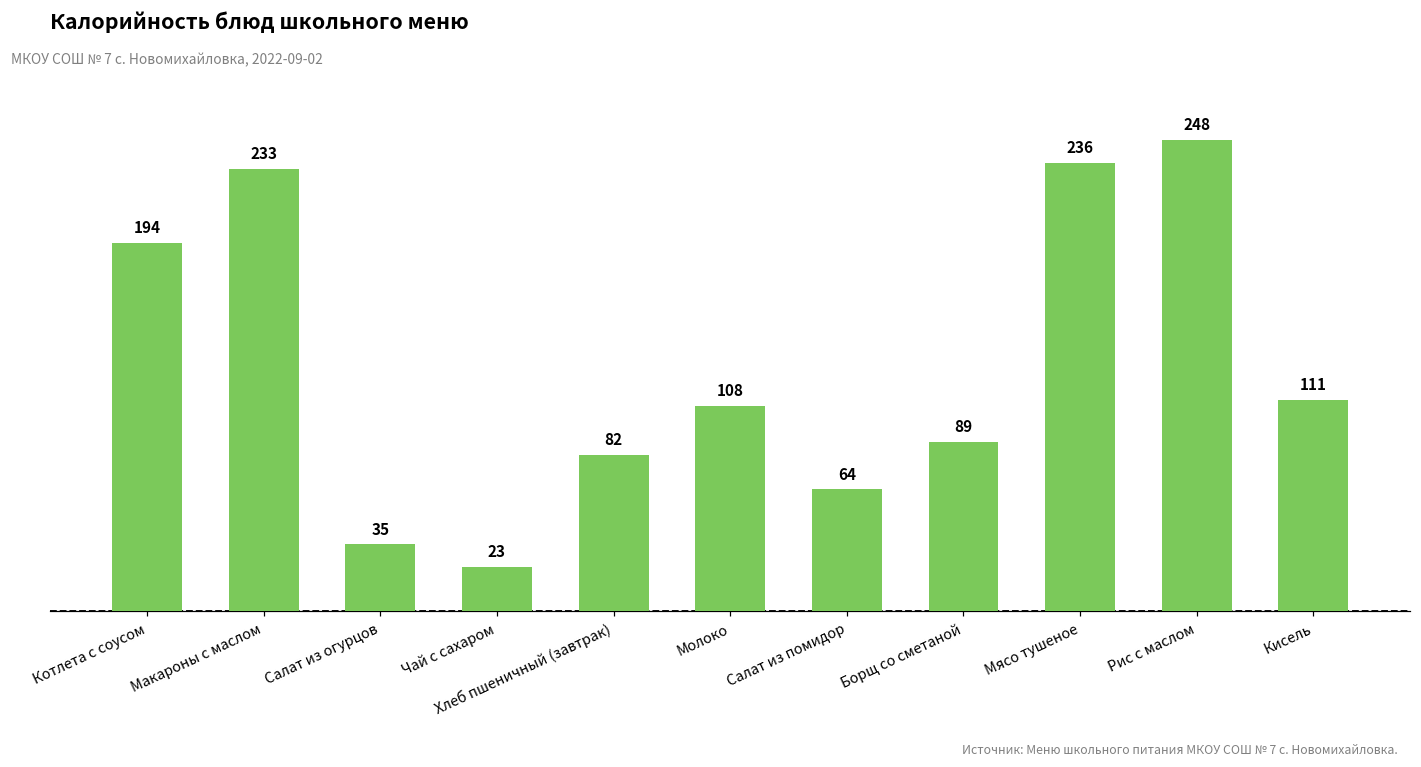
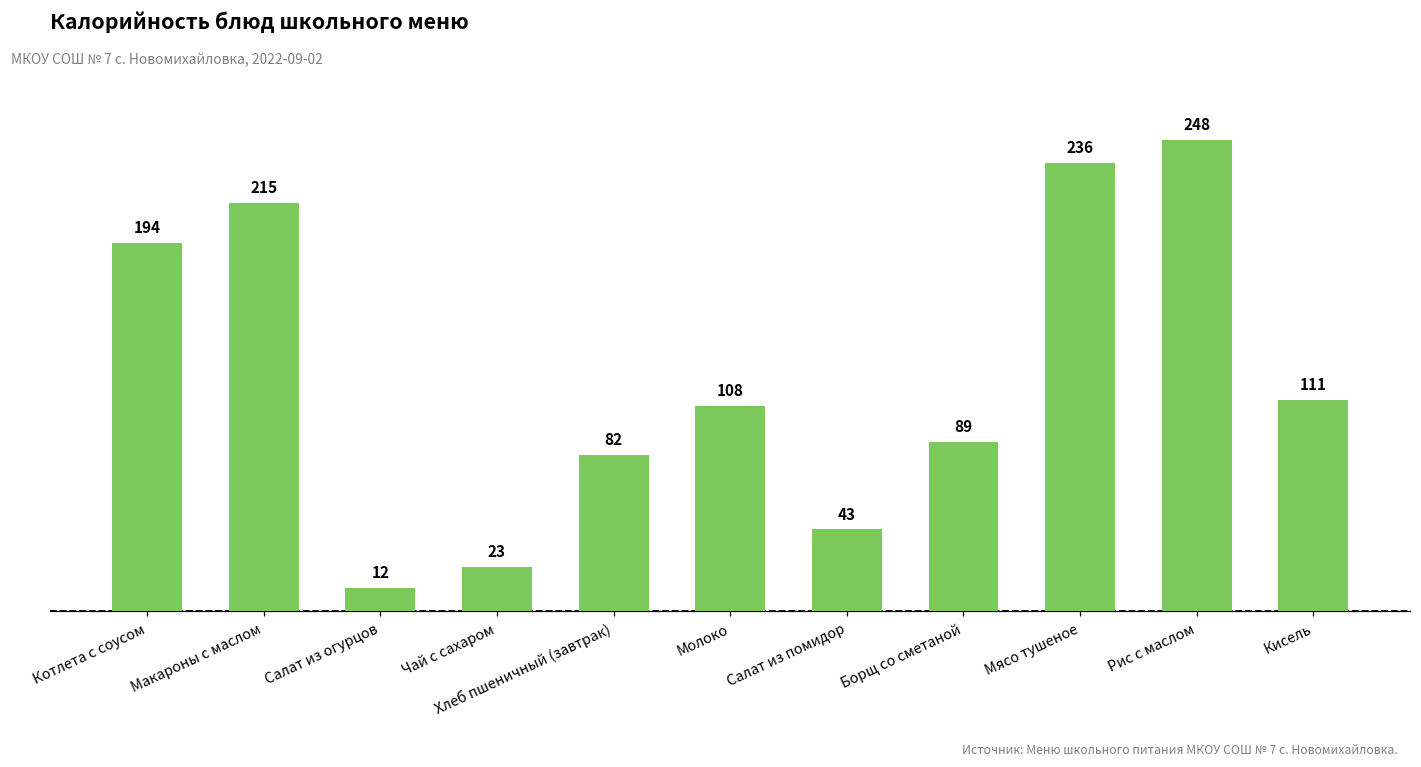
  {
    "Котлета с соусом": 194,
-   "Макароны с маслом": 233,
-   "Салат из огурцов": 35,
+   "Макароны с маслом": 215,
+   "Салат из огурцов": 12,
    "Чай с сахаром": 23,
    "Хлеб пшеничный (завтрак)": 82,
    "Молоко": 108,
-   "Салат из помидор": 64,
+   "Салат из помидор": 43,
    "Борщ со сметаной": 89,
    "Мясо тушеное": 236,
    "Рис с маслом": 248,
    "Кисель": 111
  }
